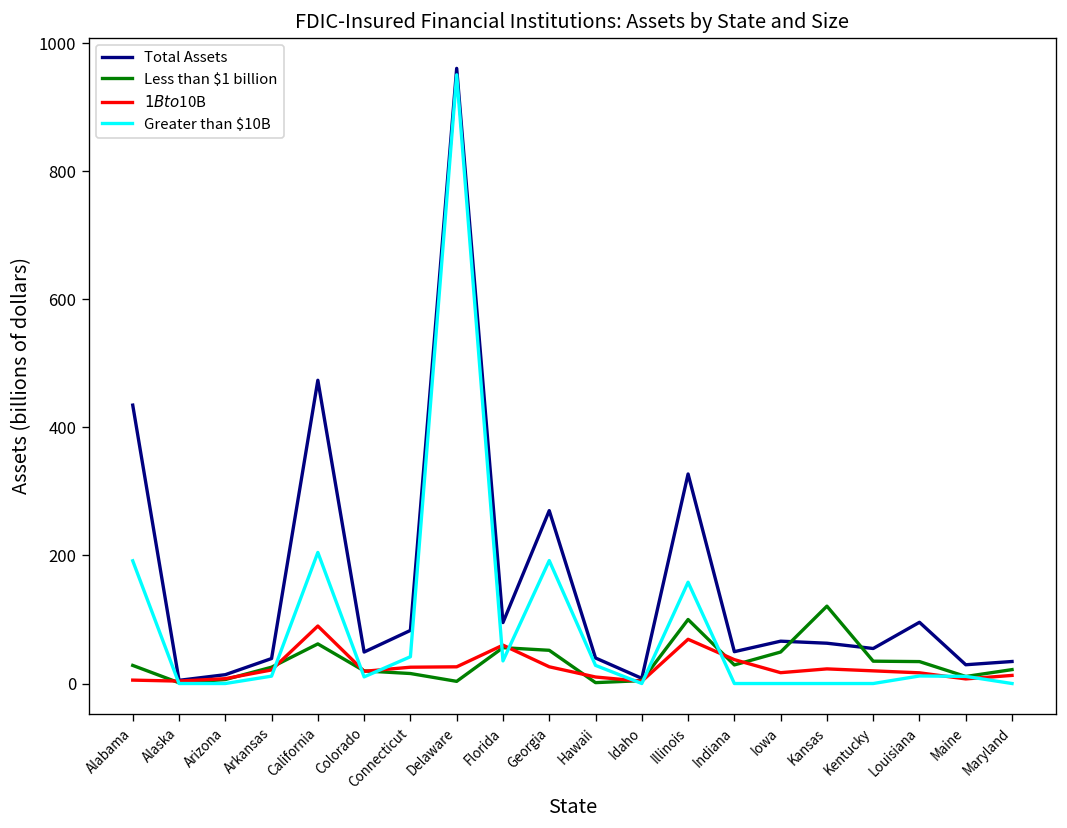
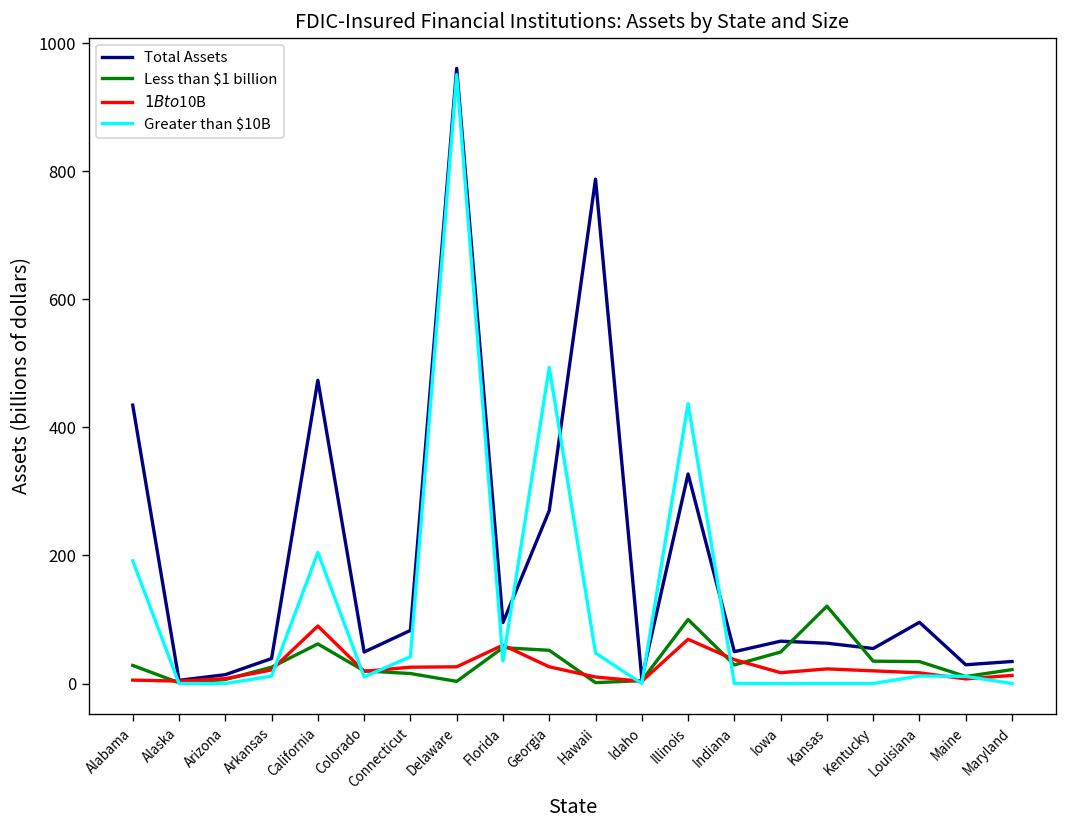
  {
    "Total Assets": {
      "Alabama": 430,
      "Arizona": 10,
      "Arkansas": 40,
      "California": 470,
      "Colorado": 50,
      "Connecticut": 80,
      "Delaware": 960,
      "Florida": 100,
      "Georgia": 270,
-     "Hawaii": 40,
+     "Hawaii": 790,
      "Illinois": 330,
      "Indiana": 50,
      "Iowa": 70,
      "Kansas": 60,
      "Kentucky": 50,
      "Louisiana": 100,
      "Maine": 30,
      "Maryland": 30
    },
    "Less than $1 billion": {
      "Alabama": 30,
      "California": 60,
      "Connecticut": 20,
      "Delaware": 0,
      "Georgia": 50,
      "Hawaii": 0,
      "Illinois": 100,
      "Indiana": 30,
      "Iowa": 50,
      "Kansas": 120,
      "Kentucky": 30,
      "Louisiana": 30,
      "Maryland": 20
    },
    "Greater than $10B": {
      "Alabama": 190,
      "Arizona": 0,
      "Arkansas": 10,
      "California": 200,
      "Colorado": 10,
      "Connecticut": 40,
      "Delaware": 950,
      "Florida": 40,
-     "Georgia": 190,
-     "Hawaii": 30,
-     "Illinois": 160,
+     "Georgia": 490,
+     "Hawaii": 50,
+     "Illinois": 440,
      "Indiana": 0,
      "Iowa": 0,
      "Kansas": 0,
      "Kentucky": 0,
      "Louisiana": 10,
      "Maryland": 0
    }
  }
